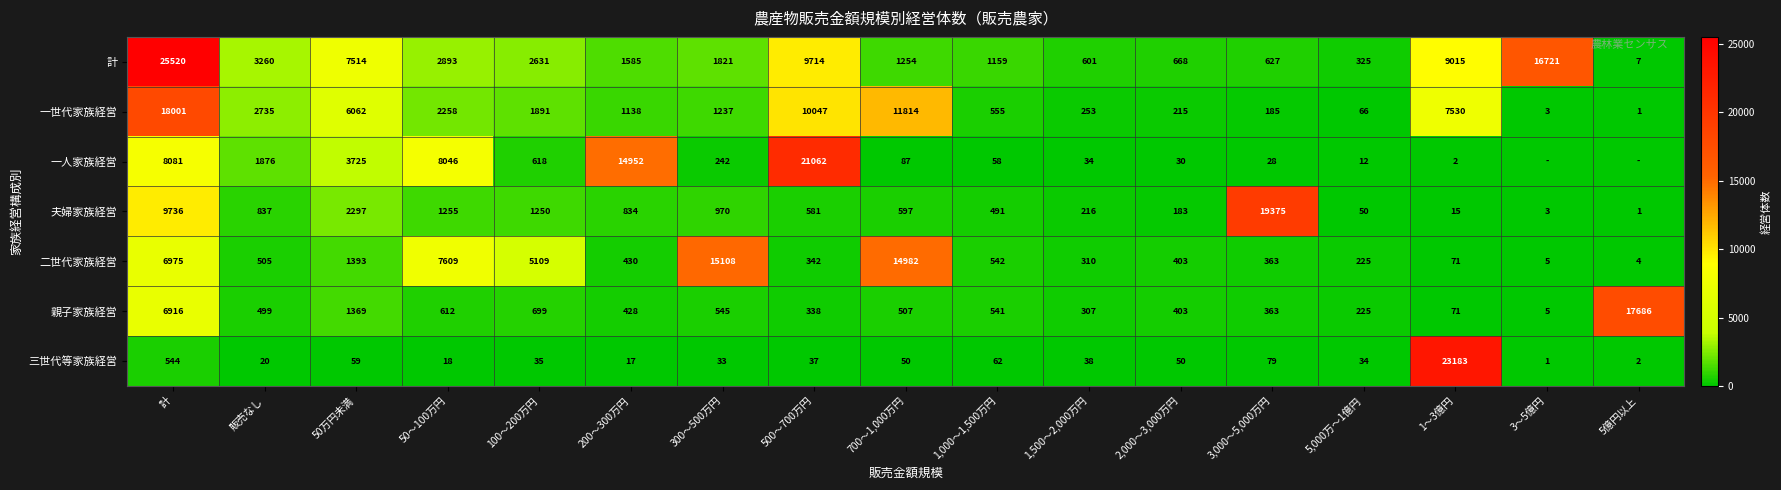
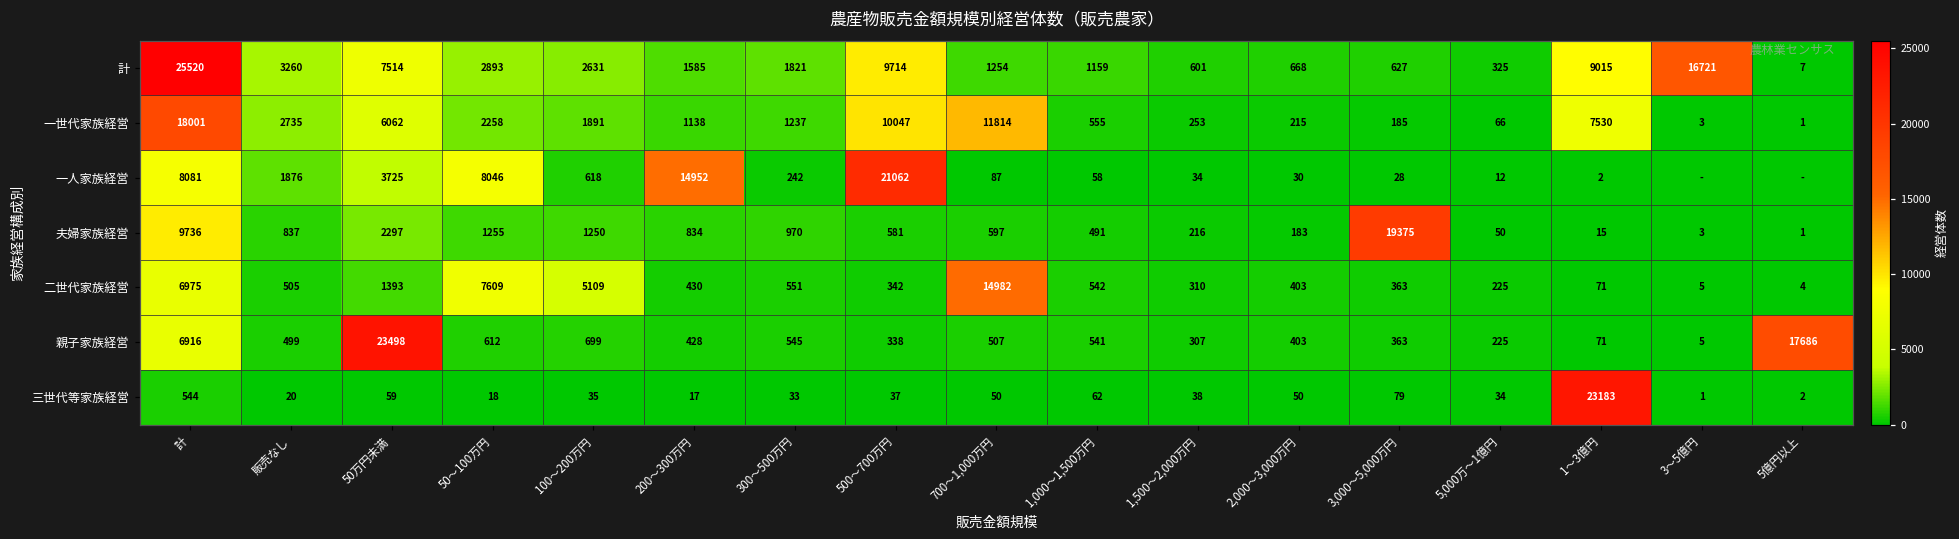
  {
    "計": {
      "計": 25520,
      "販売なし": 3260,
      "50万円未満": 7514,
      "50～100万円": 2893,
      "100～200万円": 2631,
      "200～300万円": 1585,
      "300～500万円": 1821,
      "500～700万円": 9714,
      "700～1,000万円": 1254,
      "1,000～1,500万円": 1159,
      "1,500～2,000万円": 601,
      "2,000～3,000万円": 668,
      "3,000～5,000万円": 627,
      "5,000万～1億円": 325,
      "1～3億円": 9015,
      "3～5億円": 16721
    },
    "一世代家族経営": {
      "計": 18001,
      "販売なし": 2735,
      "50万円未満": 6062,
      "50～100万円": 2258,
      "100～200万円": 1891,
      "200～300万円": 1138,
      "300～500万円": 1237,
      "500～700万円": 10047,
      "700～1,000万円": 11814,
      "1,000～1,500万円": 555,
      "1,500～2,000万円": 253,
      "2,000～3,000万円": 215,
      "3,000～5,000万円": 185,
      "5,000万～1億円": 66,
      "1～3億円": 7530,
      "3～5億円": 3,
      "5億円以上": 1
    },
    "一人家族経営": {
      "計": 8081,
      "販売なし": 1876,
      "50万円未満": 3725,
      "50～100万円": 8046,
      "100～200万円": 618,
      "200～300万円": 14952,
      "300～500万円": 242,
      "500～700万円": 21062,
      "700～1,000万円": 87,
      "1,000～1,500万円": 58,
      "1,500～2,000万円": 34,
      "2,000～3,000万円": 30,
      "3,000～5,000万円": 28,
      "5,000万～1億円": 12,
      "1～3億円": 2
    },
    "夫婦家族経営": {
      "計": 9736,
      "販売なし": 837,
      "50万円未満": 2297,
      "50～100万円": 1255,
      "100～200万円": 1250,
      "200～300万円": 834,
      "300～500万円": 970,
      "500～700万円": 581,
      "700～1,000万円": 597,
      "1,000～1,500万円": 491,
      "1,500～2,000万円": 216,
      "2,000～3,000万円": 183,
      "3,000～5,000万円": 19375,
      "5,000万～1億円": 50,
      "1～3億円": 15,
      "3～5億円": 3,
      "5億円以上": 1
    },
    "二世代家族経営": {
      "計": 6975,
      "販売なし": 505,
      "50万円未満": 1393,
      "50～100万円": 7609,
      "100～200万円": 5109,
      "200～300万円": 430,
-     "300～500万円": 15108,
+     "300～500万円": 551,
      "500～700万円": 342,
      "700～1,000万円": 14982,
      "1,000～1,500万円": 542,
      "1,500～2,000万円": 310,
      "2,000～3,000万円": 403,
      "3,000～5,000万円": 363,
      "5,000万～1億円": 225,
      "1～3億円": 71,
      "3～5億円": 5,
      "5億円以上": 4
    },
    "親子家族経営": {
      "計": 6916,
      "販売なし": 499,
-     "50万円未満": 1369,
+     "50万円未満": 23498,
      "50～100万円": 612,
      "100～200万円": 699,
      "200～300万円": 428,
      "300～500万円": 545,
      "500～700万円": 338,
      "700～1,000万円": 507,
      "1,000～1,500万円": 541,
      "1,500～2,000万円": 307,
      "2,000～3,000万円": 403,
      "3,000～5,000万円": 363,
      "5,000万～1億円": 225,
      "1～3億円": 71,
      "3～5億円": 5,
      "5億円以上": 17686
    },
    "三世代等家族経営": {
      "計": 544,
      "販売なし": 20,
      "50万円未満": 59,
      "50～100万円": 18,
      "100～200万円": 35,
      "200～300万円": 17,
      "300～500万円": 33,
      "500～700万円": 37,
      "700～1,000万円": 50,
      "1,000～1,500万円": 62,
      "1,500～2,000万円": 38,
      "2,000～3,000万円": 50,
      "3,000～5,000万円": 79,
      "5,000万～1億円": 34,
      "1～3億円": 23183,
      "3～5億円": 1,
      "5億円以上": 2
    }
  }
